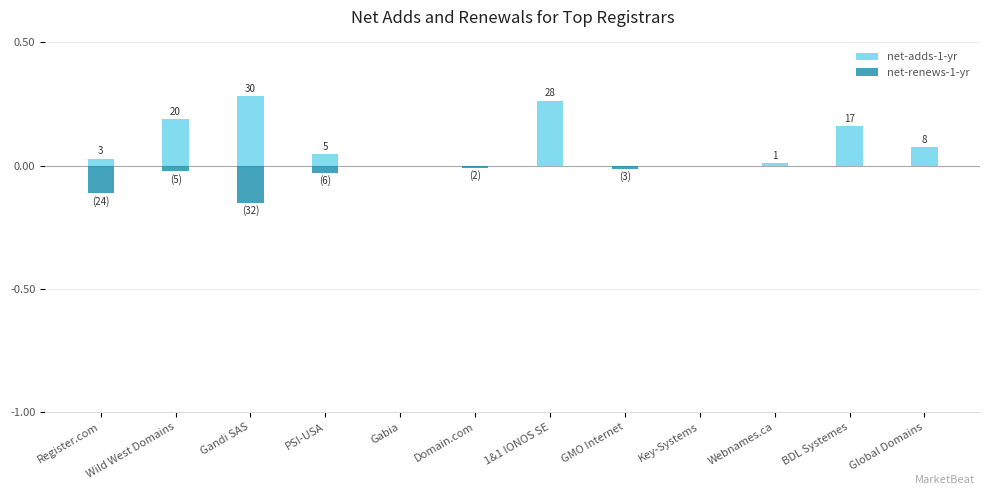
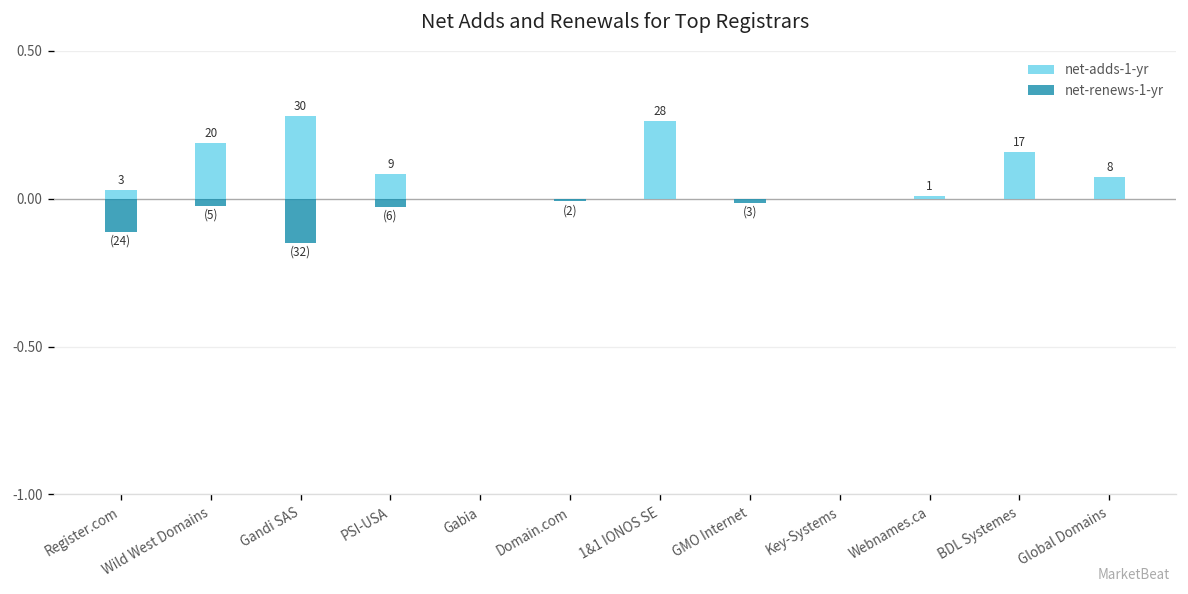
  {
    "net-adds-1-yr": {
-     "PSI-USA": 5
+     "PSI-USA": 9
    },
    "net-renews-1-yr": {
      "Gabia": 0.00,
      "1&1 IONOS SE": 0.00,
      "Key-Systems": 0.00,
      "Webnames.ca": 0.00,
      "BDL Systemes": 0.00,
      "Global Domains": 0.00
    }
  }
